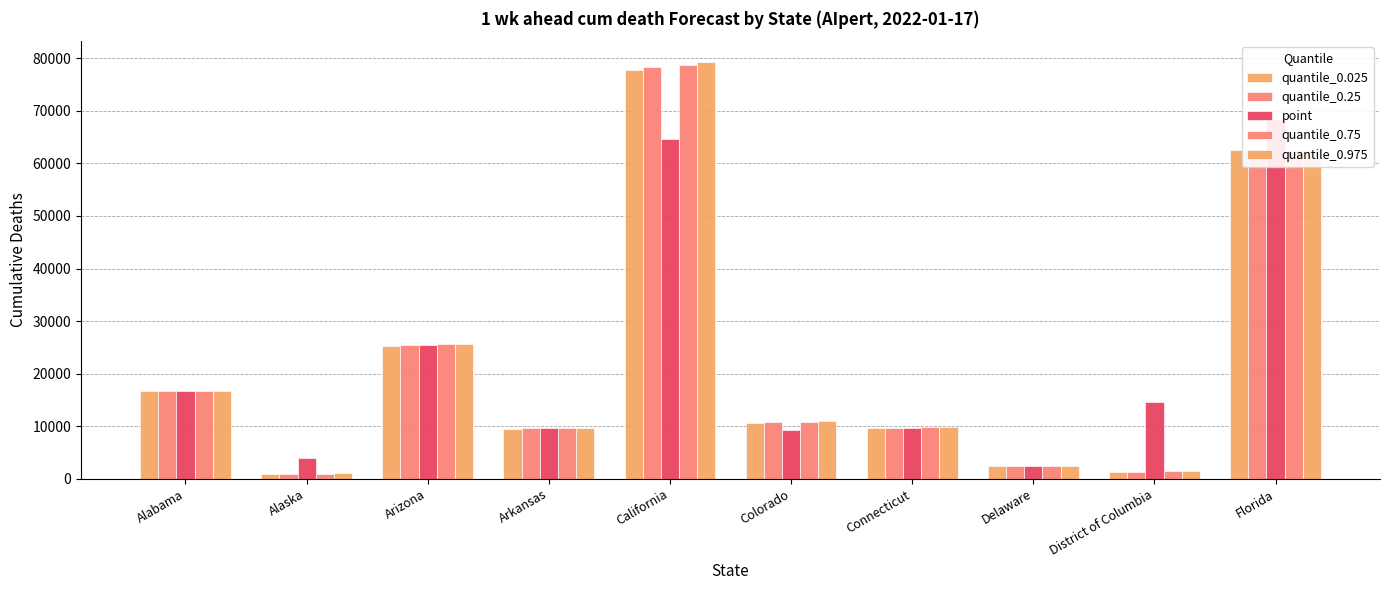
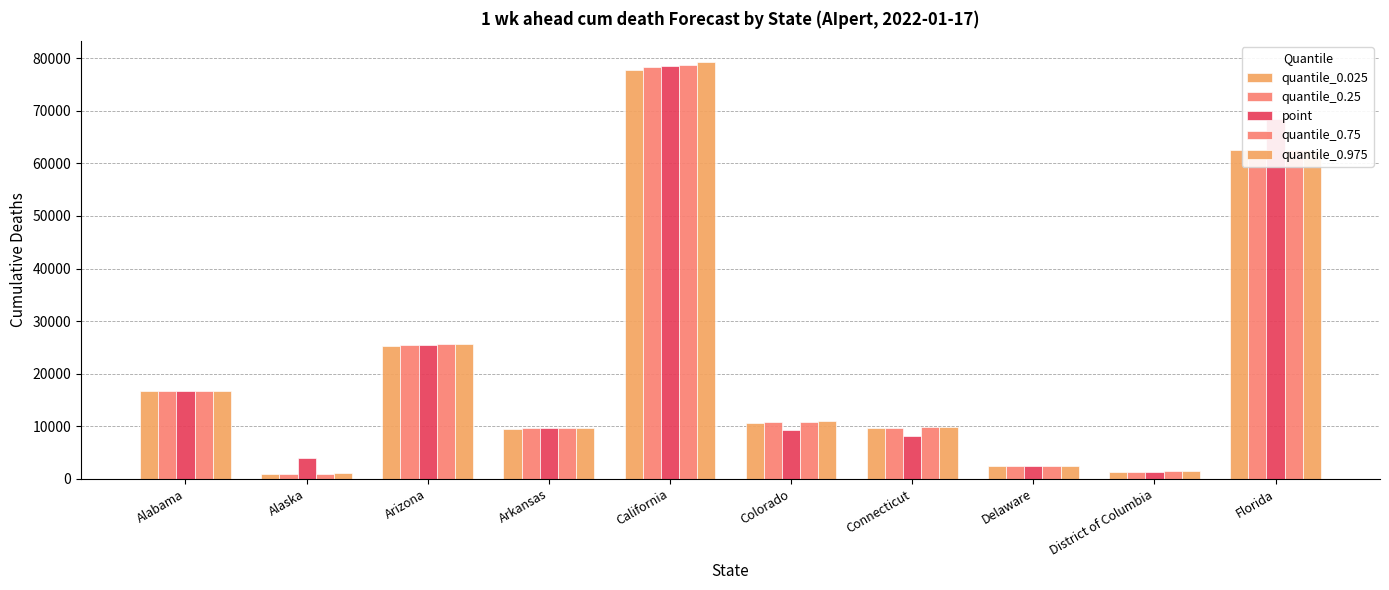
  {
    "point": {
      "Alabama": 17000,
      "Alaska": 4000,
      "Arizona": 25000,
      "Arkansas": 10000,
-     "California": 65000,
+     "California": 78000,
      "Colorado": 9000,
-     "Connecticut": 10000,
+     "Connecticut": 8000,
      "Delaware": 2000,
-     "District of Columbia": 15000
+     "District of Columbia": 1000
    }
  }
